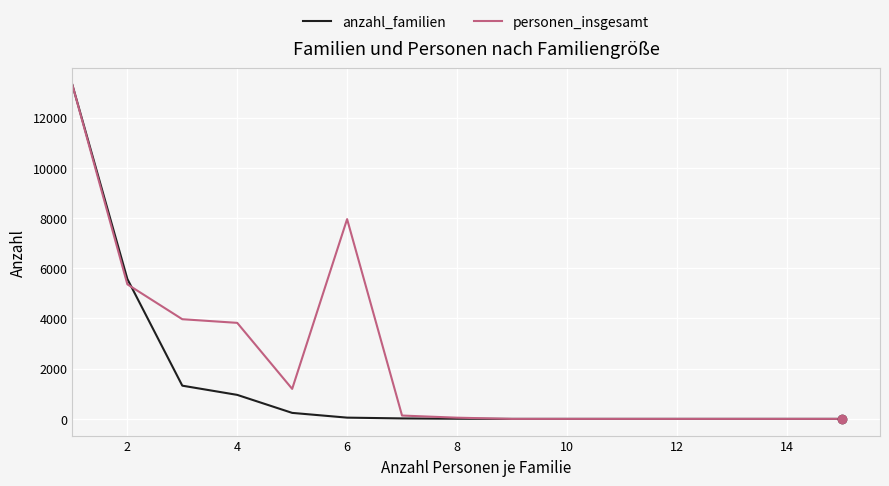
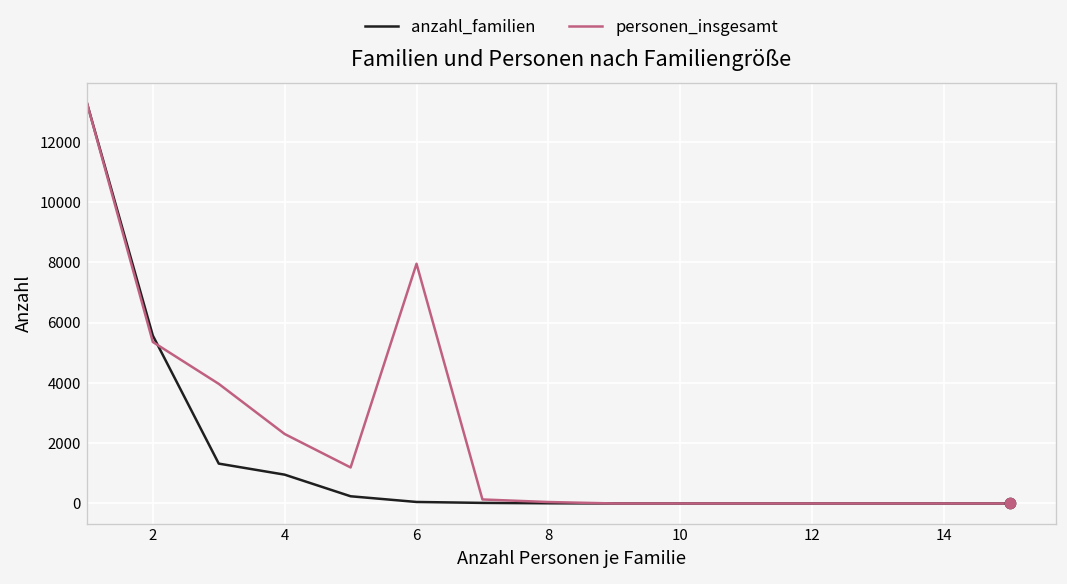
  {
    "personen_insgesamt": {
      "2": 5400,
-     "4": 3800,
+     "4": 2300,
      "6": 8000
    }
  }
